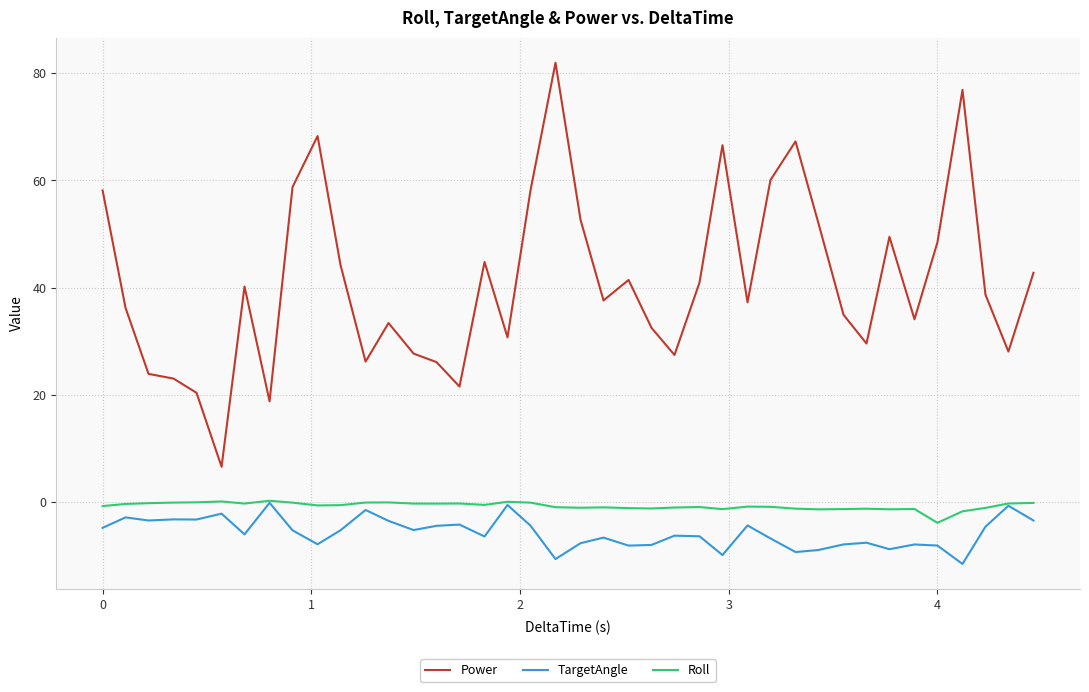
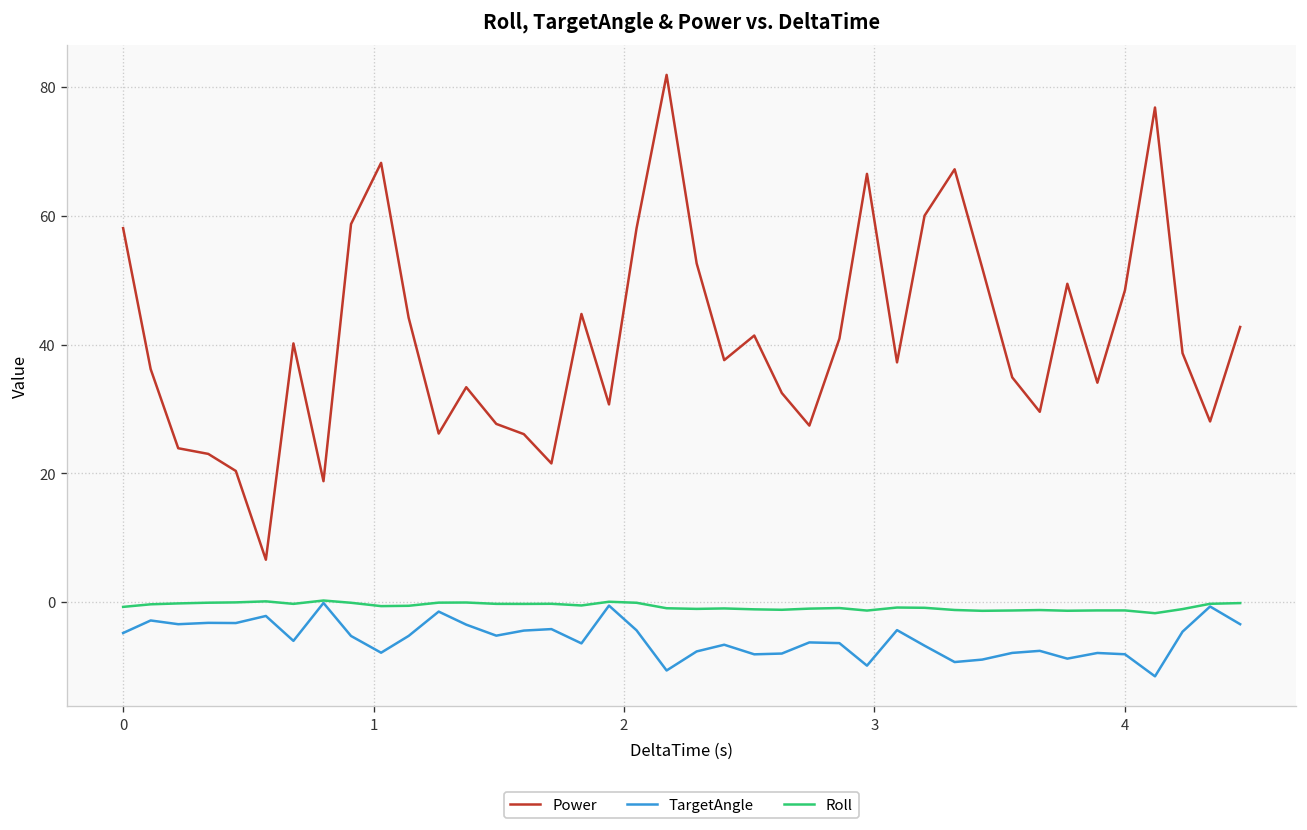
  {
    "Power": {
      "0": 58,
      "4": 48
    },
    "TargetAngle": {
      "0": -5,
      "4": -8
    },
    "Roll": {
      "0": -1,
-     "4": -4
+     "4": -1
    }
  }
